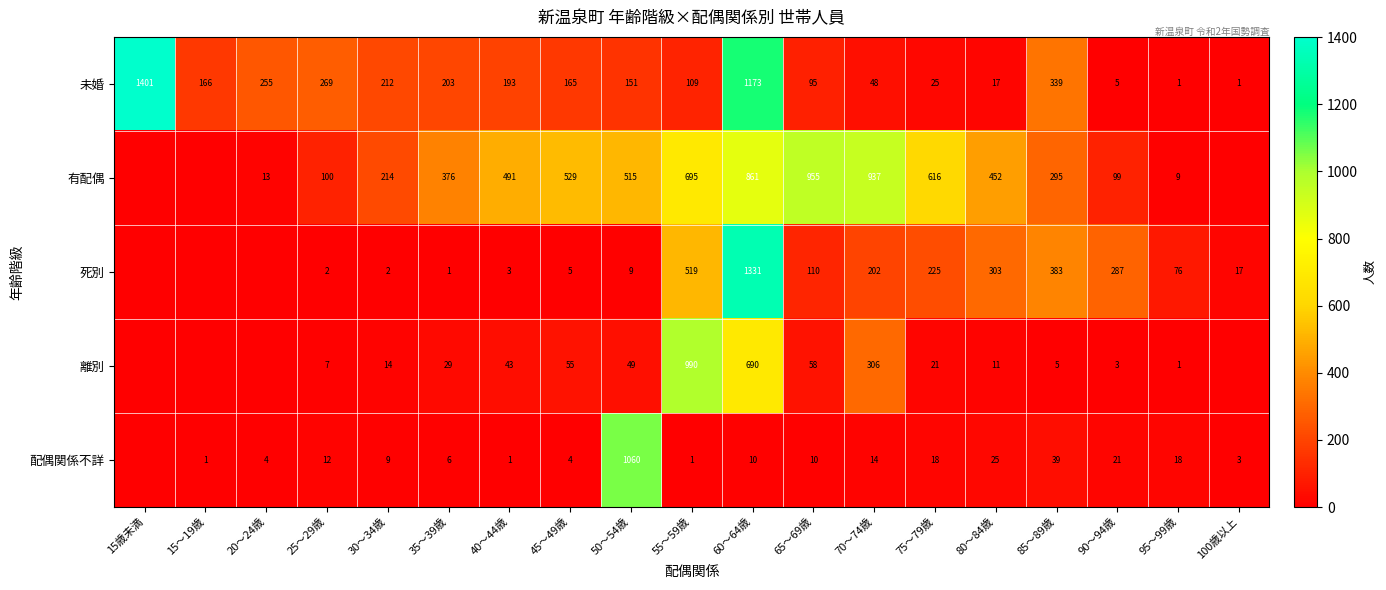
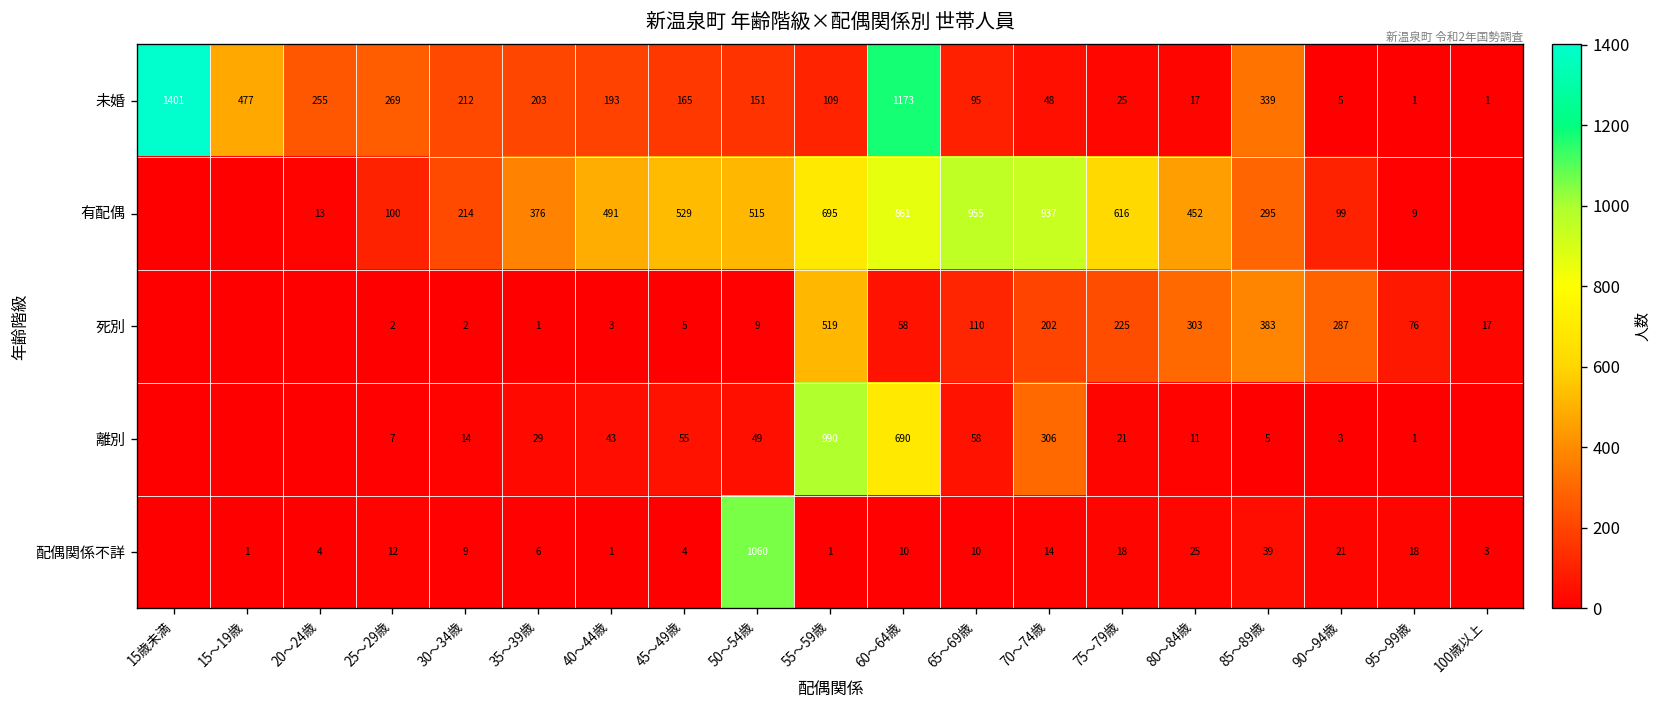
  {
    "未婚": {
      "15歳未満": 1401,
-     "15～19歳": 166,
+     "15～19歳": 477,
      "20～24歳": 255,
      "25～29歳": 269,
      "30～34歳": 212,
      "35～39歳": 203,
      "40～44歳": 193,
      "45～49歳": 165,
      "50～54歳": 151,
      "55～59歳": 109,
      "60～64歳": 1173,
      "65～69歳": 95,
      "70～74歳": 48,
      "75～79歳": 25,
      "80～84歳": 17,
      "85～89歳": 339,
      "90～94歳": 5,
      "95～99歳": 1,
      "100歳以上": 1
    },
    "有配偶": {
      "20～24歳": 13,
      "25～29歳": 100,
      "30～34歳": 214,
      "35～39歳": 376,
      "40～44歳": 491,
      "45～49歳": 529,
      "50～54歳": 515,
      "55～59歳": 695,
      "60～64歳": 861,
      "65～69歳": 955,
      "70～74歳": 937,
      "75～79歳": 616,
      "80～84歳": 452,
      "85～89歳": 295,
      "90～94歳": 99,
      "95～99歳": 9
    },
    "死別": {
      "25～29歳": 2,
      "30～34歳": 2,
      "35～39歳": 1,
      "40～44歳": 3,
      "45～49歳": 5,
      "50～54歳": 9,
      "55～59歳": 519,
-     "60～64歳": 1331,
+     "60～64歳": 58,
      "65～69歳": 110,
      "70～74歳": 202,
      "75～79歳": 225,
      "80～84歳": 303,
      "85～89歳": 383,
      "90～94歳": 287,
      "95～99歳": 76,
      "100歳以上": 17
    },
    "離別": {
      "25～29歳": 7,
      "30～34歳": 14,
      "35～39歳": 29,
      "40～44歳": 43,
      "45～49歳": 55,
      "50～54歳": 49,
      "55～59歳": 990,
      "60～64歳": 690,
      "65～69歳": 58,
      "70～74歳": 306,
      "75～79歳": 21,
      "80～84歳": 11,
      "85～89歳": 5,
      "90～94歳": 3,
      "95～99歳": 1
    },
    "配偶関係不詳": {
      "15～19歳": 1,
      "20～24歳": 4,
      "25～29歳": 12,
      "30～34歳": 9,
      "35～39歳": 6,
      "40～44歳": 1,
      "45～49歳": 4,
      "50～54歳": 1060,
      "55～59歳": 1,
      "60～64歳": 10,
      "65～69歳": 10,
      "70～74歳": 14,
      "75～79歳": 18,
      "80～84歳": 25,
      "85～89歳": 39,
      "90～94歳": 21,
      "95～99歳": 18,
      "100歳以上": 3
    }
  }
